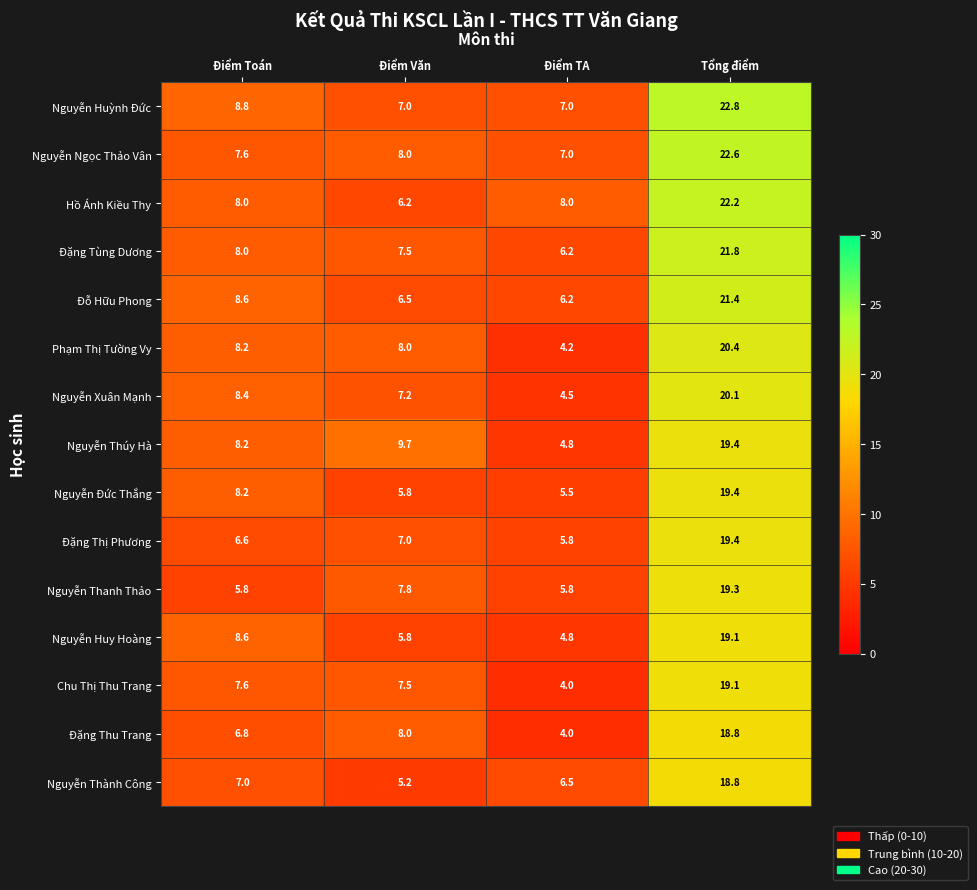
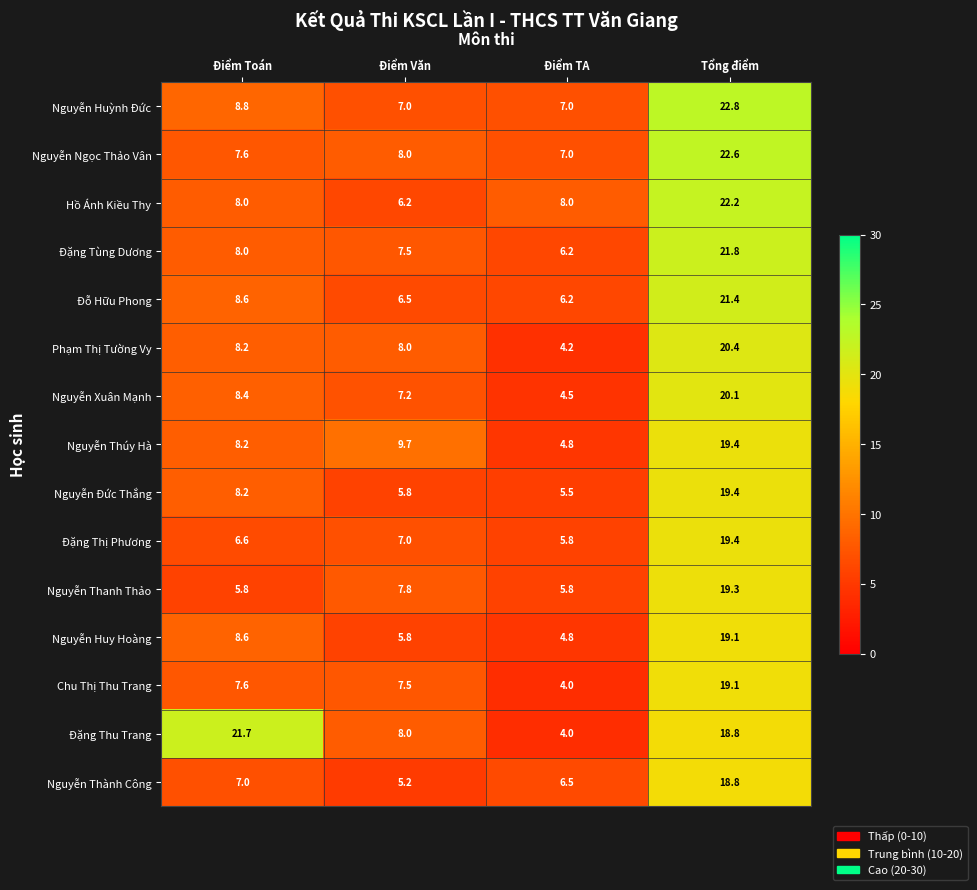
  {
    "Nguyễn Huỳnh Đức": {
      "Điểm Toán": 8.8,
      "Điểm Văn": 7.0,
      "Điểm TA": 7.0,
      "Tổng điểm": 22.8
    },
    "Nguyễn Ngọc Thảo Vân": {
      "Điểm Toán": 7.6,
      "Điểm Văn": 8.0,
      "Điểm TA": 7.0,
      "Tổng điểm": 22.6
    },
    "Hồ Ánh Kiều Thy": {
      "Điểm Toán": 8.0,
      "Điểm Văn": 6.2,
      "Điểm TA": 8.0,
      "Tổng điểm": 22.2
    },
    "Đặng Tùng Dương": {
      "Điểm Toán": 8.0,
      "Điểm Văn": 7.5,
      "Điểm TA": 6.2,
      "Tổng điểm": 21.8
    },
    "Đỗ Hữu Phong": {
      "Điểm Toán": 8.6,
      "Điểm Văn": 6.5,
      "Điểm TA": 6.2,
      "Tổng điểm": 21.4
    },
    "Phạm Thị Tường Vy": {
      "Điểm Toán": 8.2,
      "Điểm Văn": 8.0,
      "Điểm TA": 4.2,
      "Tổng điểm": 20.4
    },
    "Nguyễn Xuân Mạnh": {
      "Điểm Toán": 8.4,
      "Điểm Văn": 7.2,
      "Điểm TA": 4.5,
      "Tổng điểm": 20.1
    },
    "Nguyễn Thúy Hà": {
      "Điểm Toán": 8.2,
      "Điểm Văn": 9.7,
      "Điểm TA": 4.8,
      "Tổng điểm": 19.4
    },
    "Nguyễn Đức Thắng": {
      "Điểm Toán": 8.2,
      "Điểm Văn": 5.8,
      "Điểm TA": 5.5,
      "Tổng điểm": 19.4
    },
    "Đặng Thị Phương": {
      "Điểm Toán": 6.6,
      "Điểm Văn": 7.0,
      "Điểm TA": 5.8,
      "Tổng điểm": 19.4
    },
    "Nguyễn Thanh Thảo": {
      "Điểm Toán": 5.8,
      "Điểm Văn": 7.8,
      "Điểm TA": 5.8,
      "Tổng điểm": 19.3
    },
    "Nguyễn Huy Hoàng": {
      "Điểm Toán": 8.6,
      "Điểm Văn": 5.8,
      "Điểm TA": 4.8,
      "Tổng điểm": 19.1
    },
    "Chu Thị Thu Trang": {
      "Điểm Toán": 7.6,
      "Điểm Văn": 7.5,
      "Điểm TA": 4.0,
      "Tổng điểm": 19.1
    },
    "Đặng Thu Trang": {
-     "Điểm Toán": 6.8,
+     "Điểm Toán": 21.7,
      "Điểm Văn": 8.0,
      "Điểm TA": 4.0,
      "Tổng điểm": 18.8
    },
    "Nguyễn Thành Công": {
      "Điểm Toán": 7.0,
      "Điểm Văn": 5.2,
      "Điểm TA": 6.5,
      "Tổng điểm": 18.8
    }
  }
